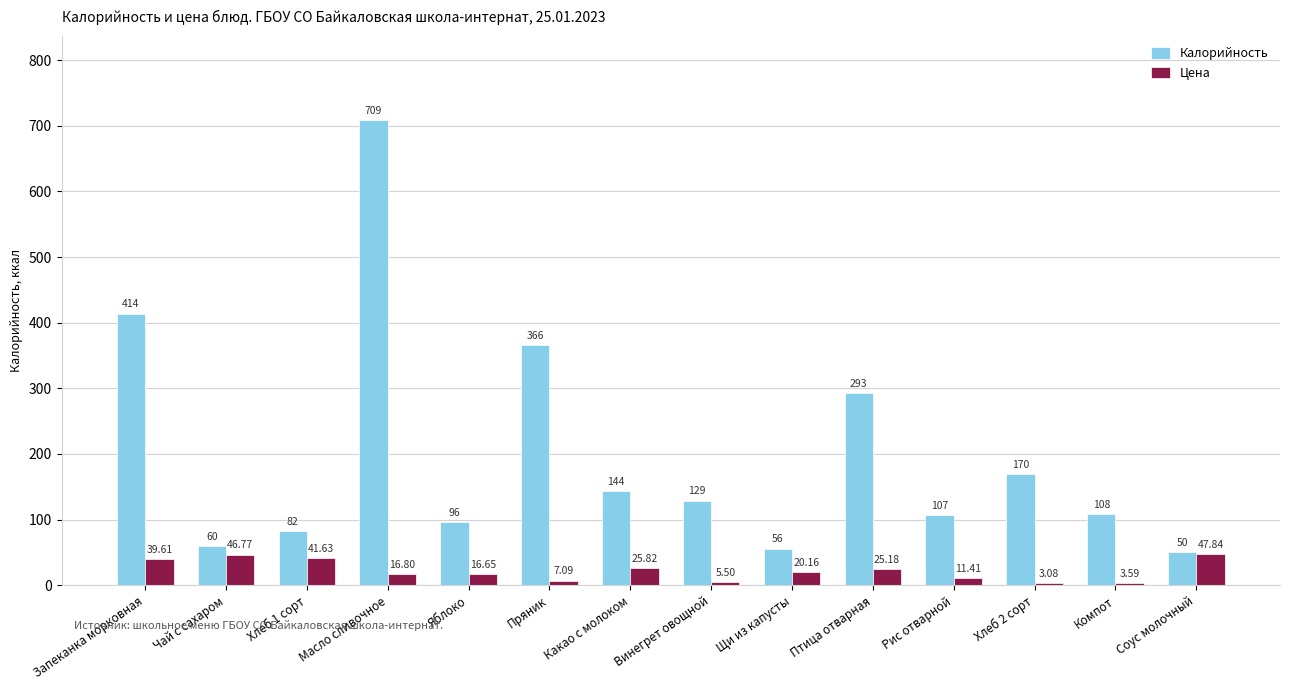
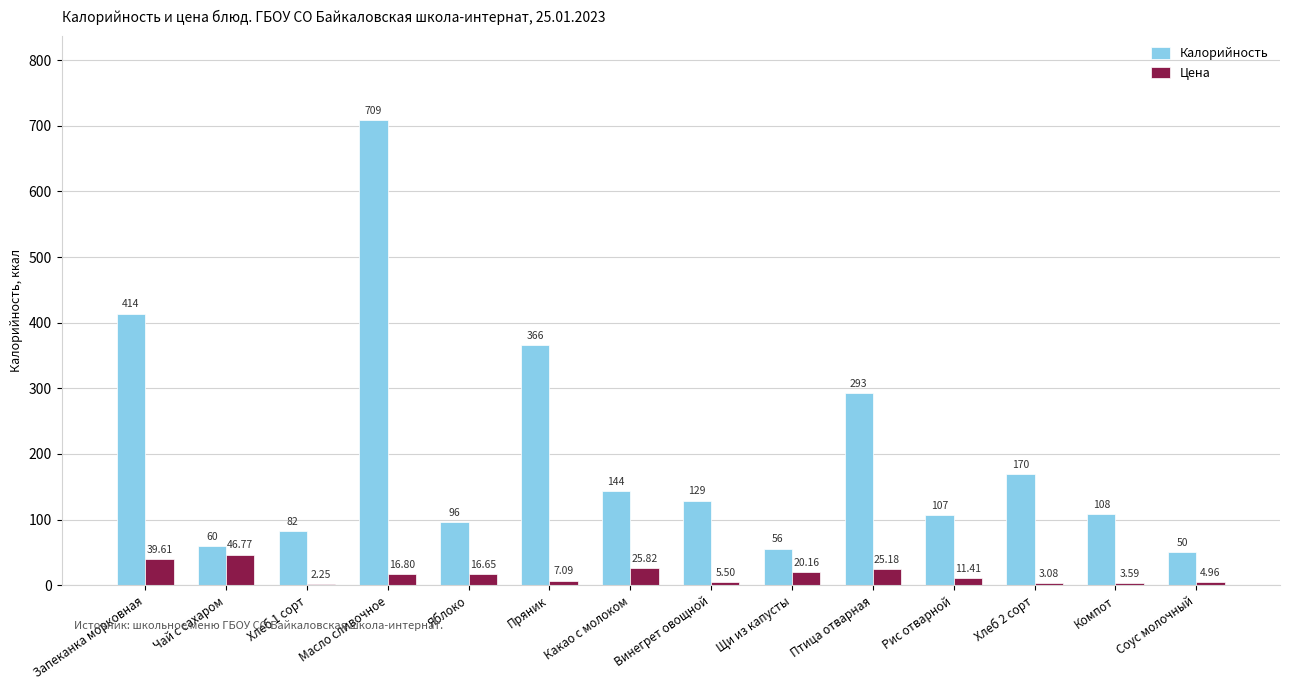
  {
    "Калорийность": {
      "Запеканка морковная": 414,
      "Чай с сахаром": 60,
      "Хлеб 1 сорт": 82,
      "Масло сливочное": 709,
      "Яблоко": 96,
      "Пряник": 366,
      "Какао с молоком": 144,
      "Винегрет овощной": 129,
      "Щи из капусты": 56,
      "Птица отварная": 293,
      "Рис отварной": 107,
      "Хлеб 2 сорт": 170,
      "Компот": 108,
      "Соус молочный": 50
    },
    "Цена": {
      "Запеканка морковная": 39.61,
      "Чай с сахаром": 46.77,
-     "Хлеб 1 сорт": 41.63,
+     "Хлеб 1 сорт": 2.25,
      "Масло сливочное": 16.80,
      "Яблоко": 16.65,
      "Пряник": 7.09,
      "Какао с молоком": 25.82,
      "Винегрет овощной": 5.50,
      "Щи из капусты": 20.16,
      "Птица отварная": 25.18,
      "Рис отварной": 11.41,
      "Хлеб 2 сорт": 3.08,
      "Компот": 3.59,
-     "Соус молочный": 47.84
+     "Соус молочный": 4.96
    }
  }
